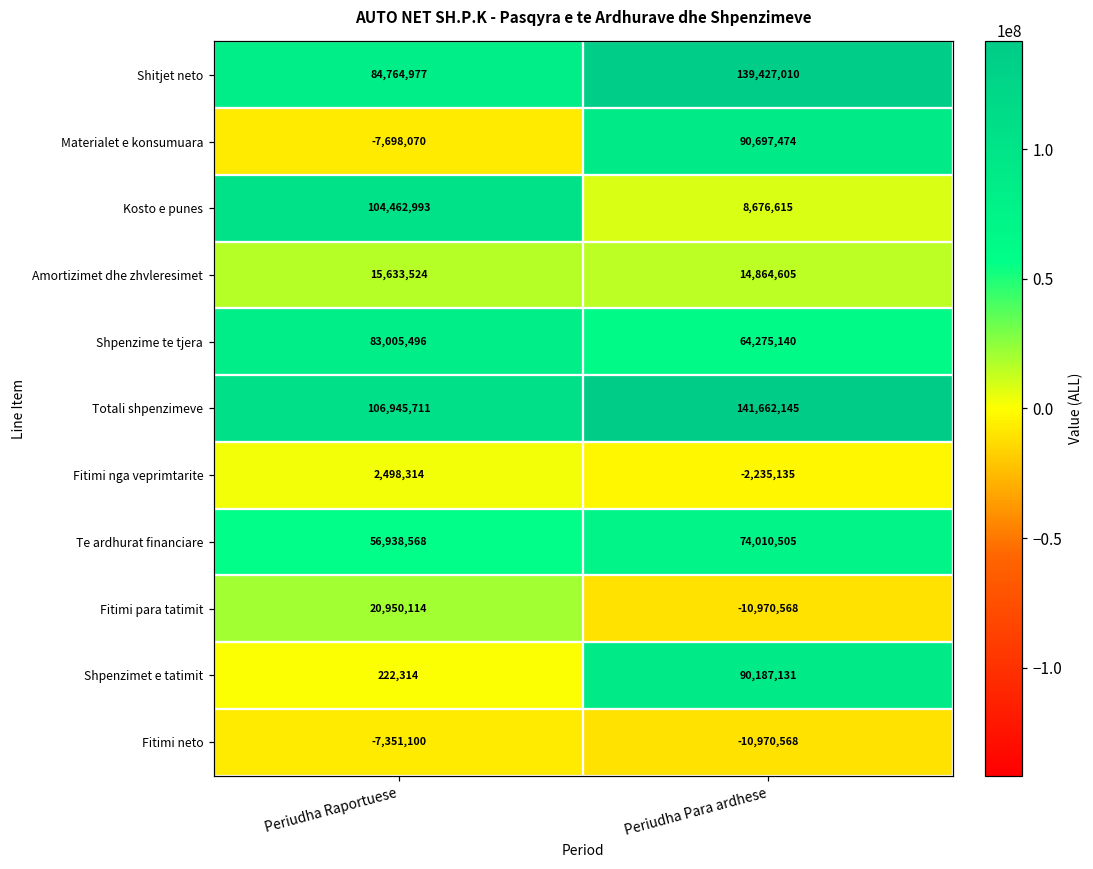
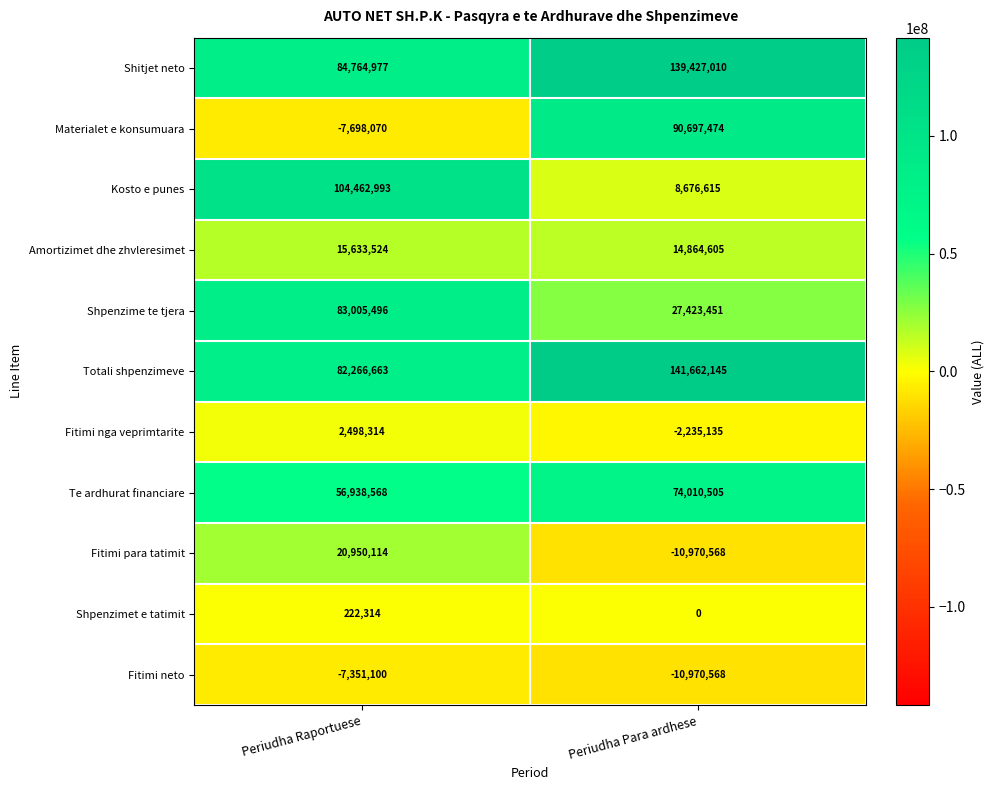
  {
    "Shitjet neto": {
      "Periudha Raportuese": "84,764,977",
      "Periudha Para ardhese": "139,427,010"
    },
    "Materialet e konsumuara": {
      "Periudha Raportuese": "-7,698,070",
      "Periudha Para ardhese": "90,697,474"
    },
    "Kosto e punes": {
      "Periudha Raportuese": "104,462,993",
      "Periudha Para ardhese": "8,676,615"
    },
    "Amortizimet dhe zhvleresimet": {
      "Periudha Raportuese": "15,633,524",
      "Periudha Para ardhese": "14,864,605"
    },
    "Shpenzime te tjera": {
      "Periudha Raportuese": "83,005,496",
-     "Periudha Para ardhese": "64,275,140"
+     "Periudha Para ardhese": "27,423,451"
    },
    "Totali shpenzimeve": {
-     "Periudha Raportuese": "106,945,711",
+     "Periudha Raportuese": "82,266,663",
      "Periudha Para ardhese": "141,662,145"
    },
    "Fitimi nga veprimtarite": {
      "Periudha Raportuese": "2,498,314",
      "Periudha Para ardhese": "-2,235,135"
    },
    "Te ardhurat financiare": {
      "Periudha Raportuese": "56,938,568",
      "Periudha Para ardhese": "74,010,505"
    },
    "Fitimi para tatimit": {
      "Periudha Raportuese": "20,950,114",
      "Periudha Para ardhese": "-10,970,568"
    },
    "Shpenzimet e tatimit": {
      "Periudha Raportuese": "222,314",
-     "Periudha Para ardhese": "90,187,131"
+     "Periudha Para ardhese": "0"
    },
    "Fitimi neto": {
      "Periudha Raportuese": "-7,351,100",
      "Periudha Para ardhese": "-10,970,568"
    }
  }
